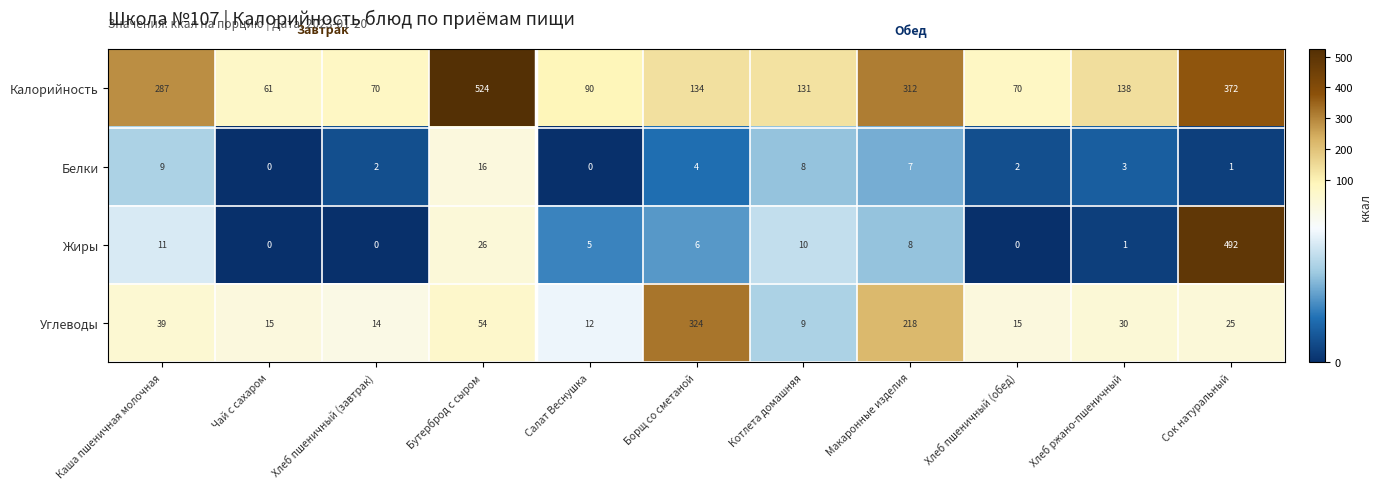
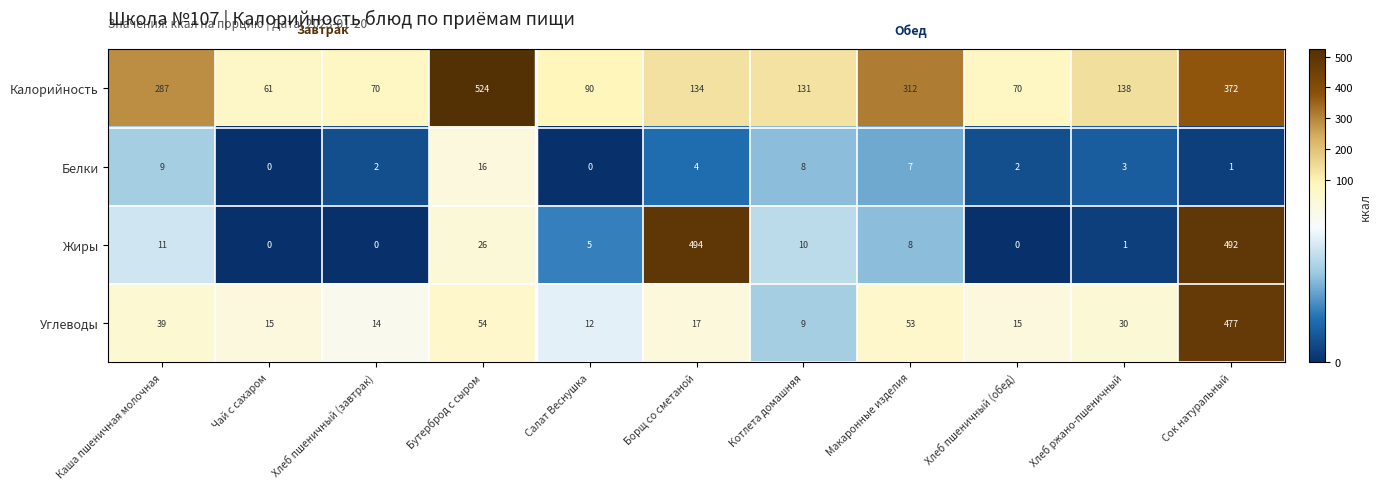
  {
    "Калорийность": {
      "Каша пшеничная молочная": 287,
      "Чай с сахаром": 61,
      "Хлеб пшеничный (завтрак)": 70,
      "Бутерброд с сыром": 524,
      "Салат Веснушка": 90,
      "Борщ со сметаной": 134,
      "Котлета домашняя": 131,
      "Макаронные изделия": 312,
      "Хлеб пшеничный (обед)": 70,
      "Хлеб ржано-пшеничный": 138,
      "Сок натуральный": 372
    },
    "Белки": {
      "Каша пшеничная молочная": 9,
      "Чай с сахаром": 0,
      "Хлеб пшеничный (завтрак)": 2,
      "Бутерброд с сыром": 16,
      "Салат Веснушка": 0,
      "Борщ со сметаной": 4,
      "Котлета домашняя": 8,
      "Макаронные изделия": 7,
      "Хлеб пшеничный (обед)": 2,
      "Хлеб ржано-пшеничный": 3,
      "Сок натуральный": 1
    },
    "Жиры": {
      "Каша пшеничная молочная": 11,
      "Чай с сахаром": 0,
      "Хлеб пшеничный (завтрак)": 0,
      "Бутерброд с сыром": 26,
      "Салат Веснушка": 5,
-     "Борщ со сметаной": 6,
+     "Борщ со сметаной": 494,
      "Котлета домашняя": 10,
      "Макаронные изделия": 8,
      "Хлеб пшеничный (обед)": 0,
      "Хлеб ржано-пшеничный": 1,
      "Сок натуральный": 492
    },
    "Углеводы": {
      "Каша пшеничная молочная": 39,
      "Чай с сахаром": 15,
      "Хлеб пшеничный (завтрак)": 14,
      "Бутерброд с сыром": 54,
      "Салат Веснушка": 12,
-     "Борщ со сметаной": 324,
+     "Борщ со сметаной": 17,
      "Котлета домашняя": 9,
-     "Макаронные изделия": 218,
+     "Макаронные изделия": 53,
      "Хлеб пшеничный (обед)": 15,
      "Хлеб ржано-пшеничный": 30,
-     "Сок натуральный": 25
+     "Сок натуральный": 477
    }
  }
